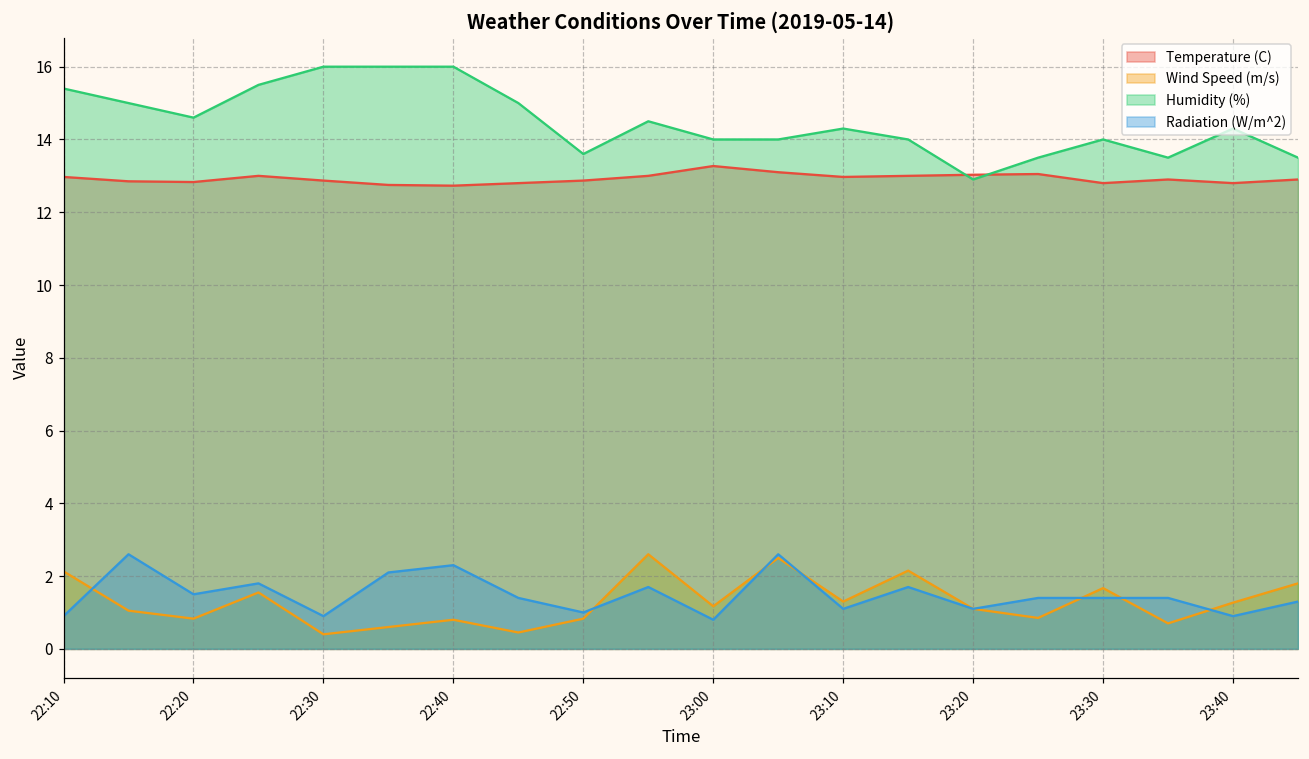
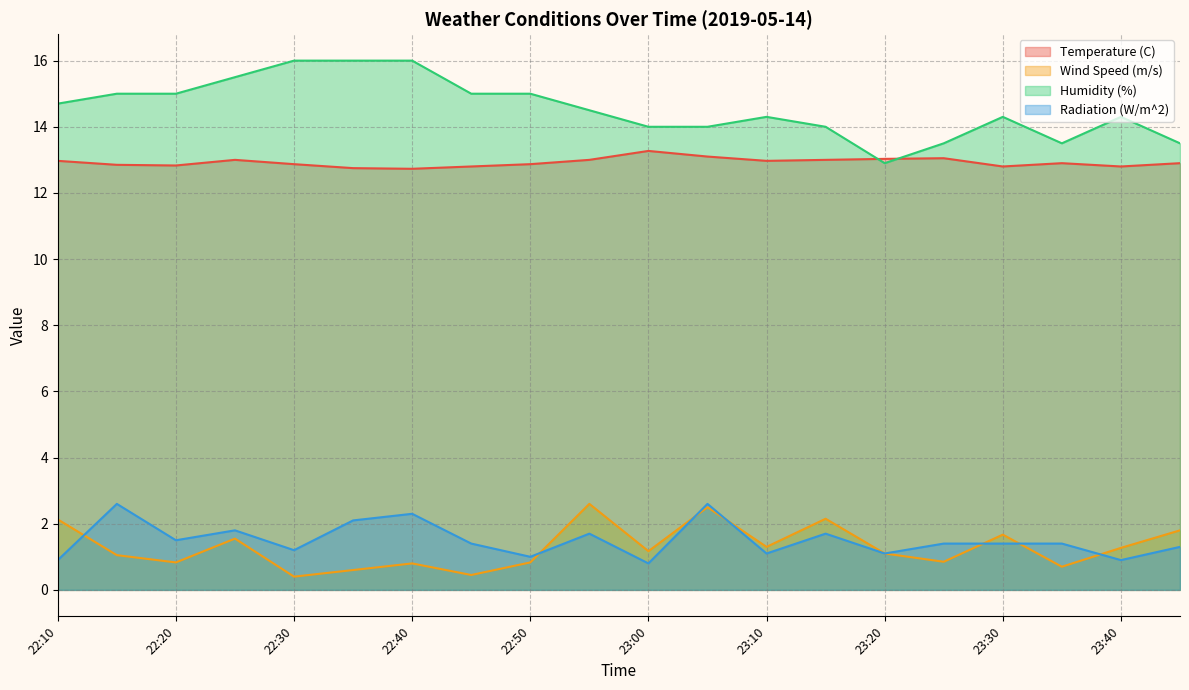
  {
    "Humidity (%)": {
-     "22:10": 15.4,
-     "22:20": 14.6,
+     "22:10": 14.7,
+     "22:20": 15.0,
      "22:30": 16.0,
      "22:40": 16.0,
-     "22:50": 13.6,
+     "22:50": 15.0,
      "23:00": 14.0,
      "23:10": 14.3,
      "23:20": 12.9,
-     "23:30": 14.0
+     "23:30": 14.3
    },
    "Radiation (W/m^2)": {
      "22:10": 0.9,
      "22:20": 1.5,
-     "22:30": 0.9,
+     "22:30": 1.2,
      "22:40": 2.3,
      "22:50": 1.0,
      "23:00": 0.8,
      "23:10": 1.1,
      "23:30": 1.4,
      "23:40": 0.9
    }
  }
